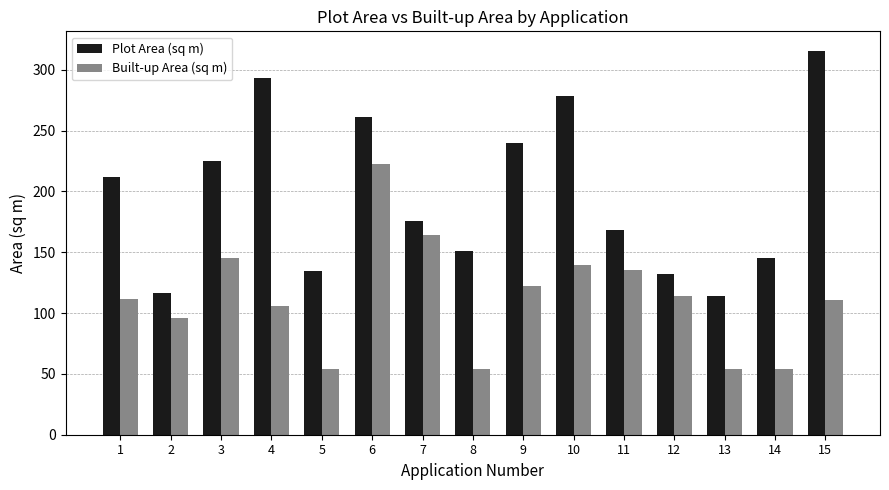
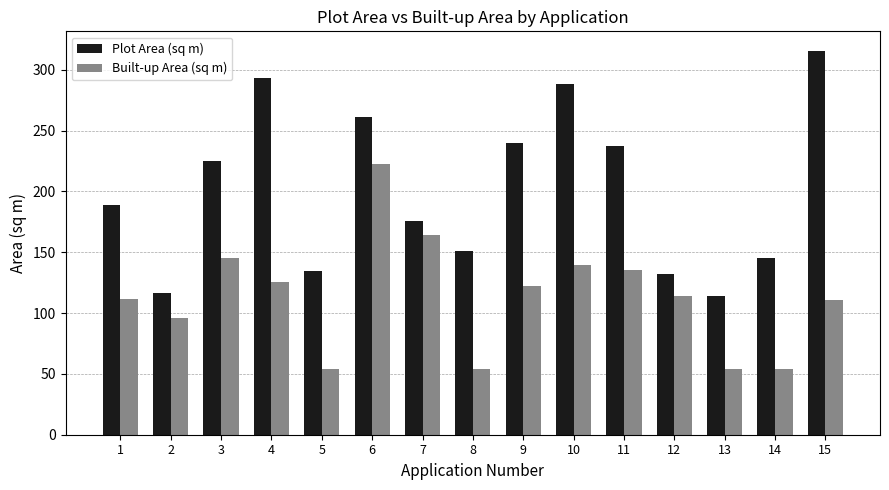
  {
    "Plot Area (sq m)": {
-     "1": 212,
+     "1": 189,
      "2": 117,
      "3": 225,
      "4": 293,
      "5": 135,
      "6": 262,
      "7": 175,
      "8": 151,
      "9": 240,
-     "10": 278,
-     "11": 168,
+     "10": 288,
+     "11": 238,
      "12": 132,
      "13": 114,
      "14": 145,
      "15": 316
    },
    "Built-up Area (sq m)": {
      "1": 111,
      "2": 96,
      "3": 145,
-     "4": 106,
+     "4": 126,
      "5": 54,
      "6": 223,
      "7": 164,
      "8": 54,
      "9": 122,
      "10": 139,
      "11": 135,
      "12": 114,
      "13": 54,
      "14": 54,
      "15": 111
    }
  }
